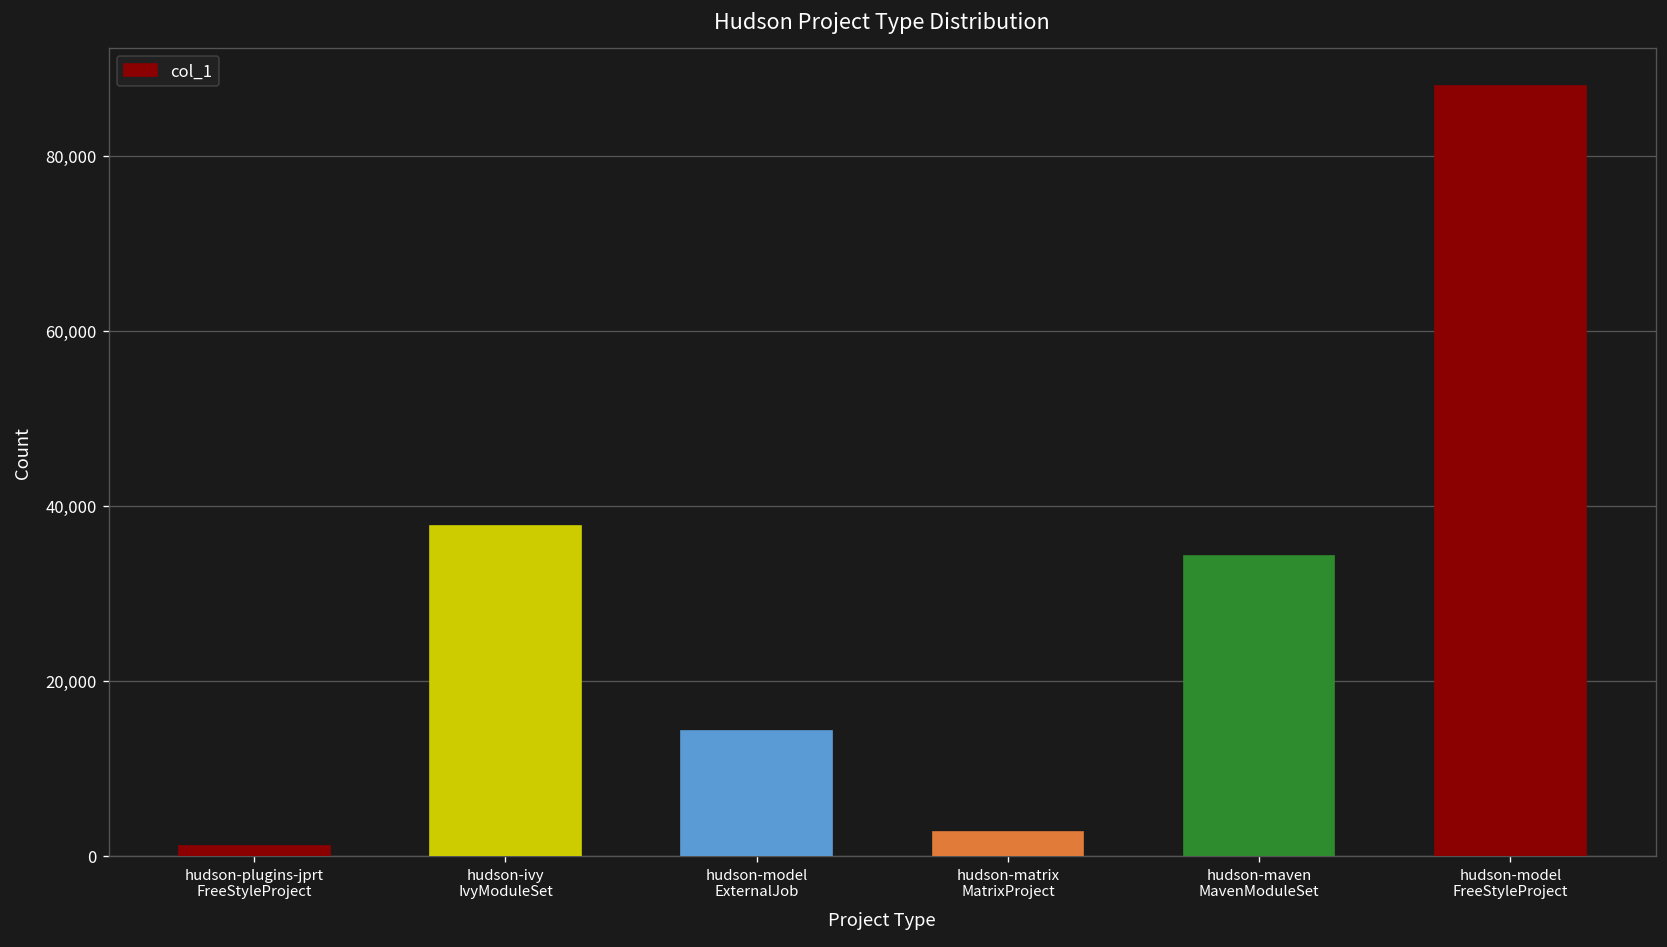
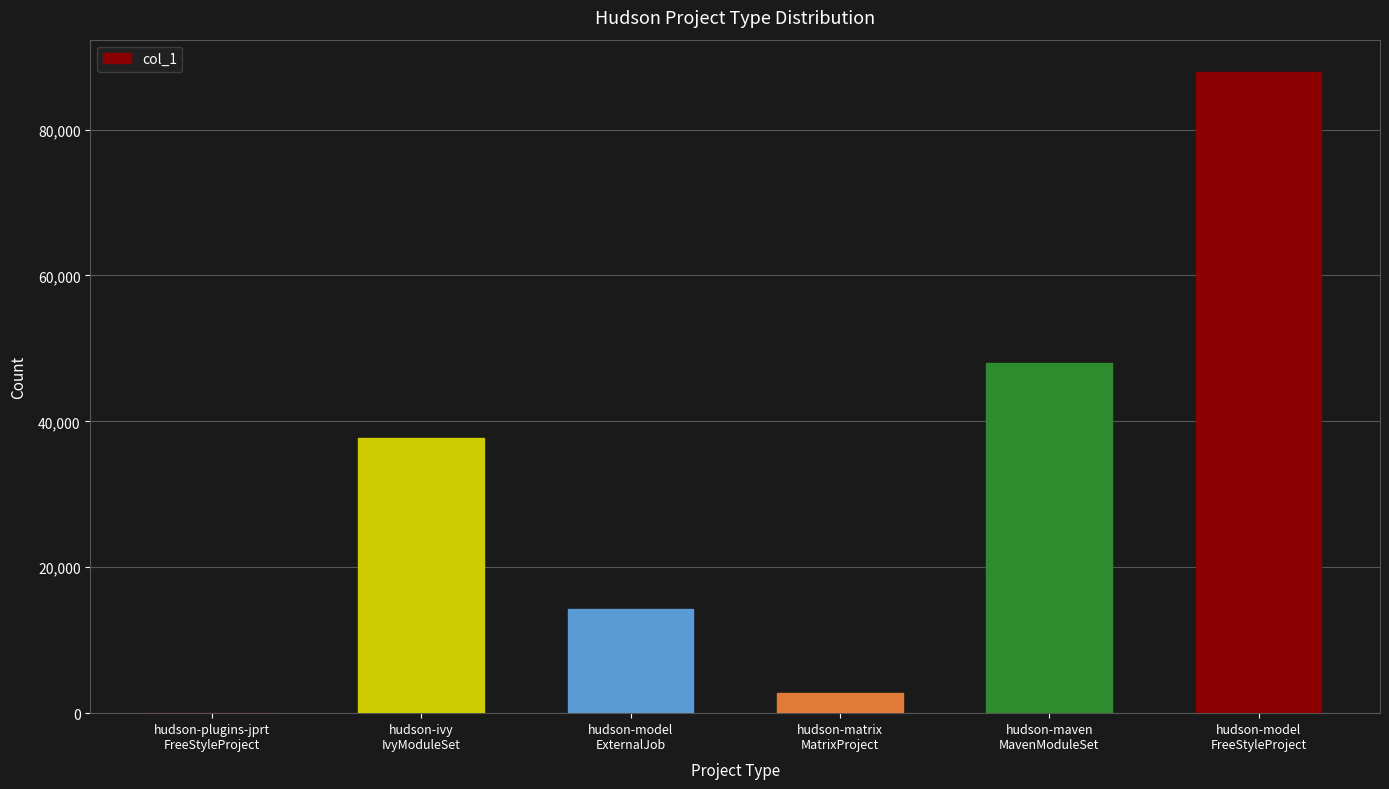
  {
-   "hudson-plugins-jprt FreeStyleProject": "1,000",
+   "hudson-plugins-jprt FreeStyleProject": "0",
    "hudson-ivy IvyModuleSet": "38,000",
    "hudson-model ExternalJob": "14,000",
    "hudson-matrix MatrixProject": "3,000",
-   "hudson-maven MavenModuleSet": "34,000",
+   "hudson-maven MavenModuleSet": "48,000",
    "hudson-model FreeStyleProject": "88,000"
  }
